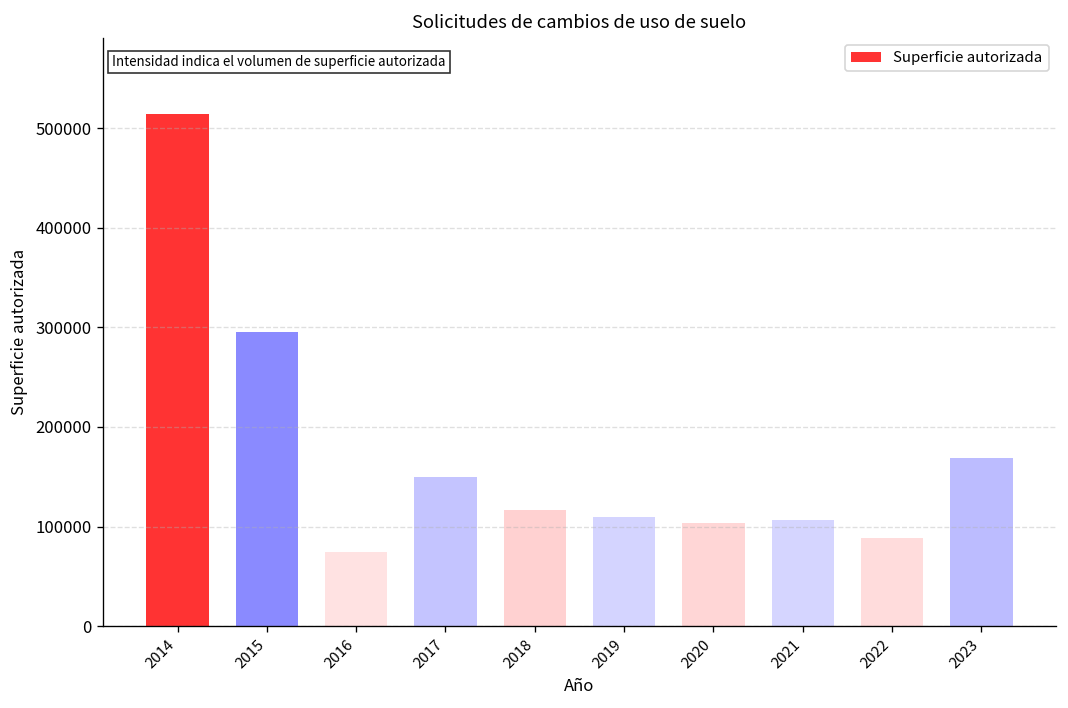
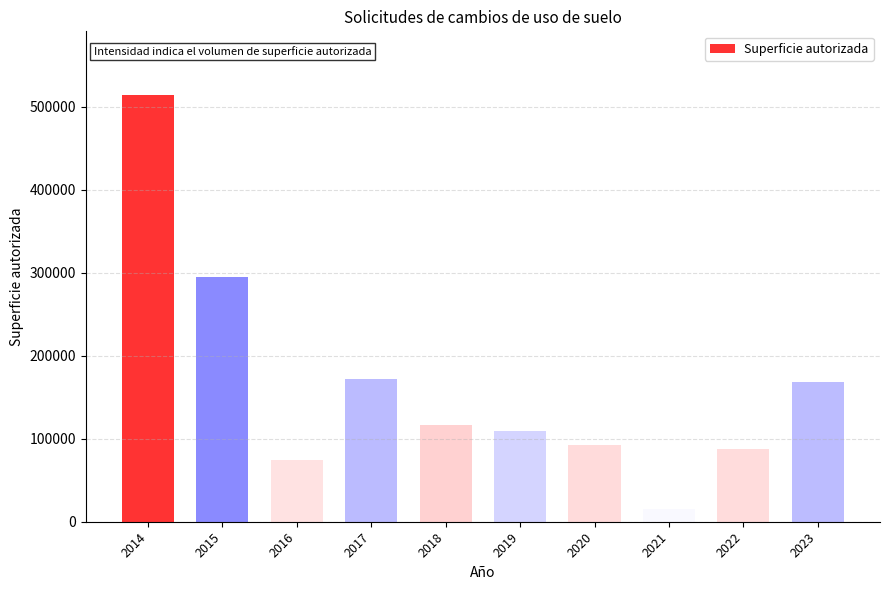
  {
    "2014": 510000,
    "2015": 300000,
    "2016": 70000,
-   "2017": 150000,
+   "2017": 170000,
    "2018": 120000,
    "2019": 110000,
-   "2020": 100000,
-   "2021": 110000,
+   "2020": 90000,
+   "2021": 20000,
    "2022": 90000,
    "2023": 170000
  }
